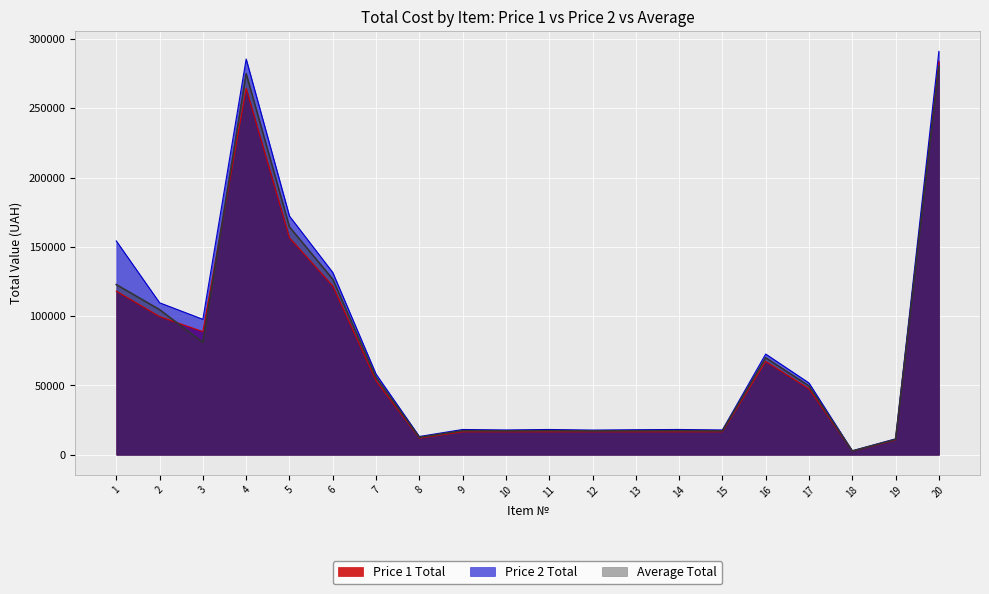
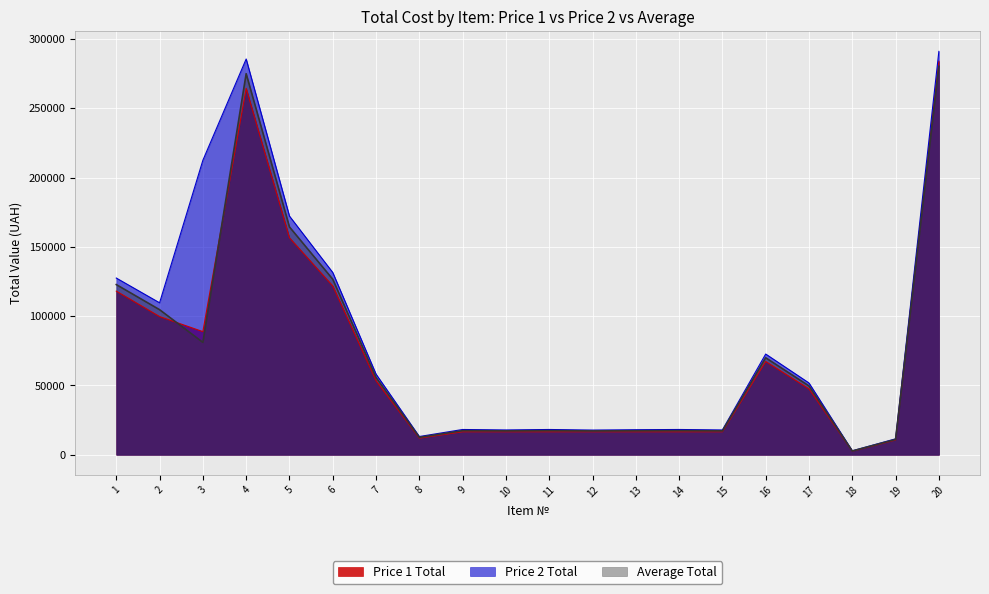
  {
    "Price 1 Total": {
      "1": 118000,
      "2": 100000,
      "3": 89000,
      "4": 264000,
      "5": 157000,
      "6": 122000,
      "7": 53000,
      "16": 67000,
      "17": 48000,
      "20": 284000
    },
    "Price 2 Total": {
-     "1": 154000,
+     "1": 128000,
      "2": 110000,
-     "3": 98000,
+     "3": 213000,
      "4": 286000,
      "5": 172000,
      "6": 132000,
      "7": 58000,
      "16": 73000,
      "17": 52000,
      "20": 291000
    },
    "Average Total": {
      "1": 123000,
      "2": 105000,
      "3": 81000,
      "4": 275000,
      "5": 164000,
      "6": 127000,
      "7": 56000,
      "16": 70000,
      "17": 50000,
      "20": 280000
    }
  }
